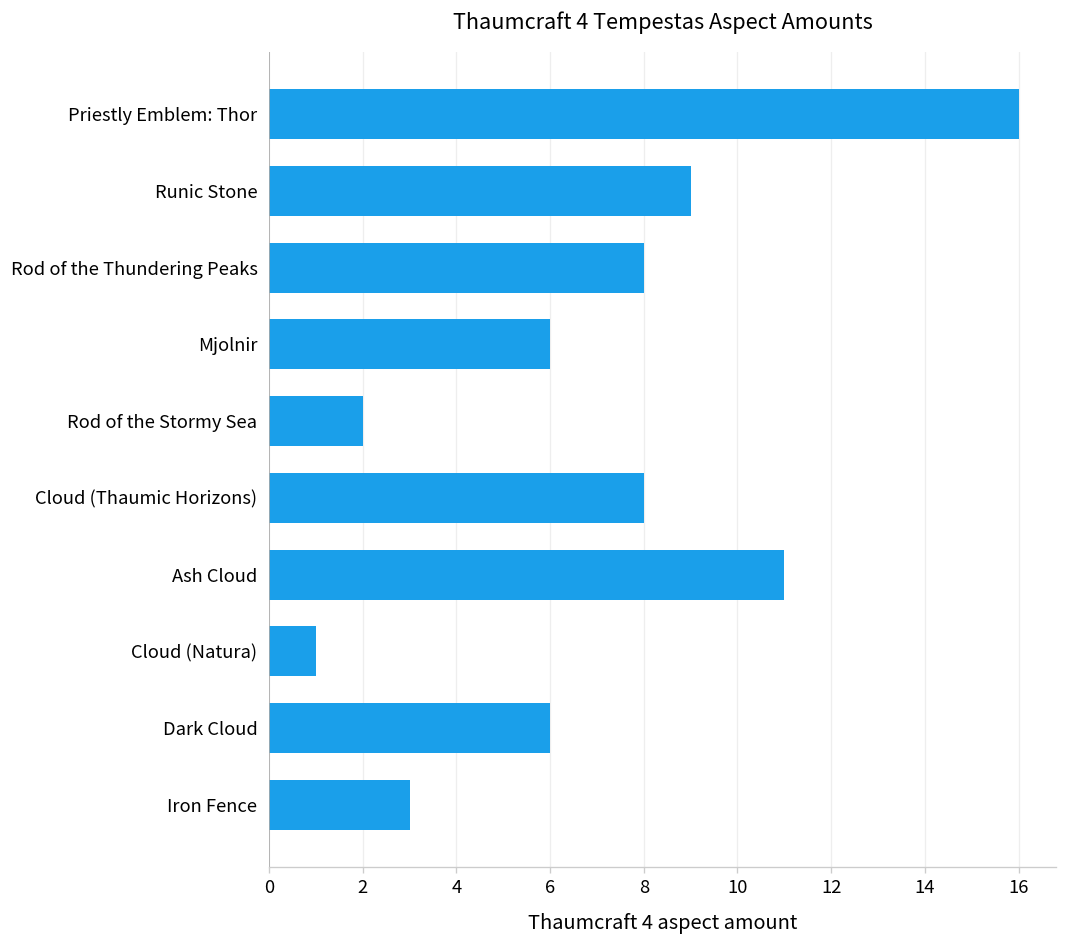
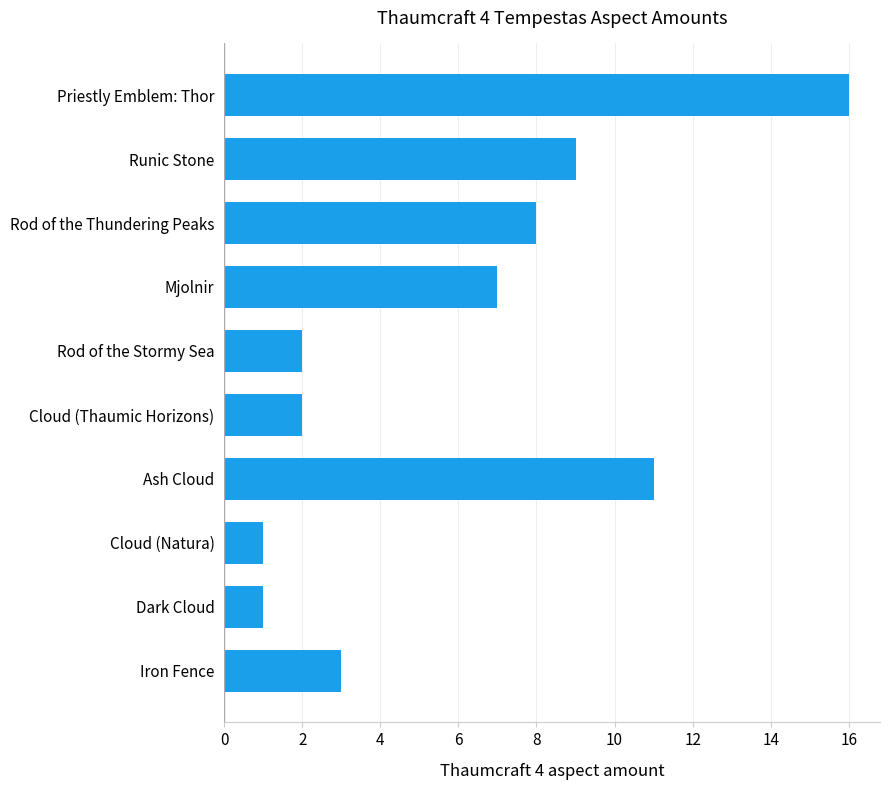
  {
    "Priestly Emblem: Thor": 16,
    "Runic Stone": 9,
    "Rod of the Thundering Peaks": 8,
-   "Mjolnir": 6,
+   "Mjolnir": 7,
    "Rod of the Stormy Sea": 2,
-   "Cloud (Thaumic Horizons)": 8,
+   "Cloud (Thaumic Horizons)": 2,
    "Ash Cloud": 11,
    "Cloud (Natura)": 1,
-   "Dark Cloud": 6,
+   "Dark Cloud": 1,
    "Iron Fence": 3
  }
